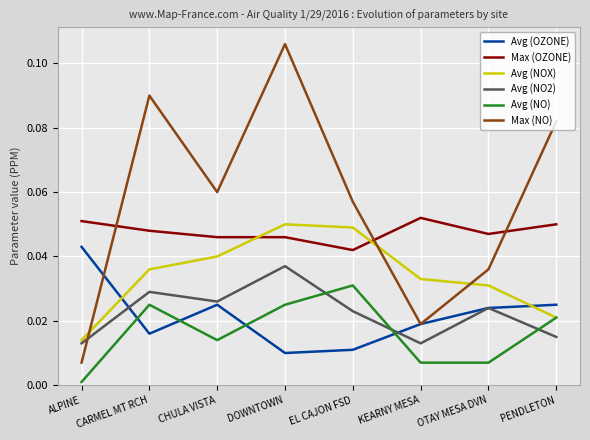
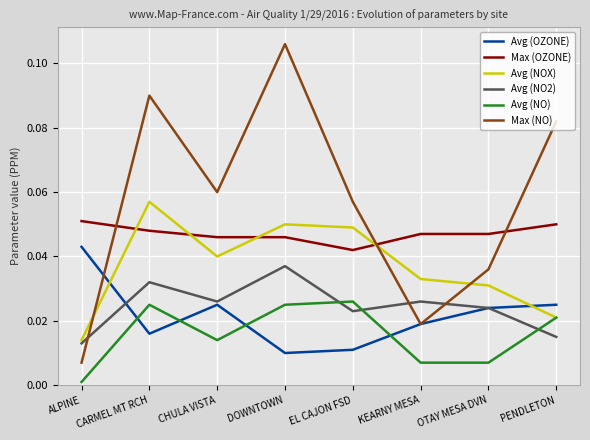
  {
    "Avg (OZONE)": {
      "ALPINE": 0.043,
      "CARMEL MT RCH": 0.016,
      "CHULA VISTA": 0.025,
      "DOWNTOWN": 0.010,
      "EL CAJON FSD": 0.011,
      "PENDLETON": 0.025
    },
    "Max (OZONE)": {
      "ALPINE": 0.051,
      "CARMEL MT RCH": 0.048,
      "CHULA VISTA": 0.046,
      "DOWNTOWN": 0.046,
      "EL CAJON FSD": 0.042,
-     "KEARNY MESA": 0.052,
+     "KEARNY MESA": 0.047,
      "OTAY MESA DVN": 0.047,
      "PENDLETON": 0.050
    },
    "Avg (NOX)": {
      "ALPINE": 0.014,
-     "CARMEL MT RCH": 0.036,
+     "CARMEL MT RCH": 0.057,
      "CHULA VISTA": 0.040,
      "DOWNTOWN": 0.050,
      "EL CAJON FSD": 0.049,
      "KEARNY MESA": 0.033,
      "OTAY MESA DVN": 0.031
    },
    "Avg (NO2)": {
      "ALPINE": 0.013,
-     "CARMEL MT RCH": 0.029,
+     "CARMEL MT RCH": 0.032,
      "CHULA VISTA": 0.026,
      "DOWNTOWN": 0.037,
      "EL CAJON FSD": 0.023,
-     "KEARNY MESA": 0.013,
+     "KEARNY MESA": 0.026,
      "PENDLETON": 0.015
    },
    "Avg (NO)": {
      "ALPINE": 0.001,
      "CARMEL MT RCH": 0.025,
      "CHULA VISTA": 0.014,
      "DOWNTOWN": 0.025,
-     "EL CAJON FSD": 0.031,
+     "EL CAJON FSD": 0.026,
      "KEARNY MESA": 0.007,
      "OTAY MESA DVN": 0.007
    },
    "Max (NO)": {
      "ALPINE": 0.007,
      "CARMEL MT RCH": 0.090,
      "CHULA VISTA": 0.060,
      "DOWNTOWN": 0.106,
      "EL CAJON FSD": 0.057,
      "OTAY MESA DVN": 0.036
    }
  }
